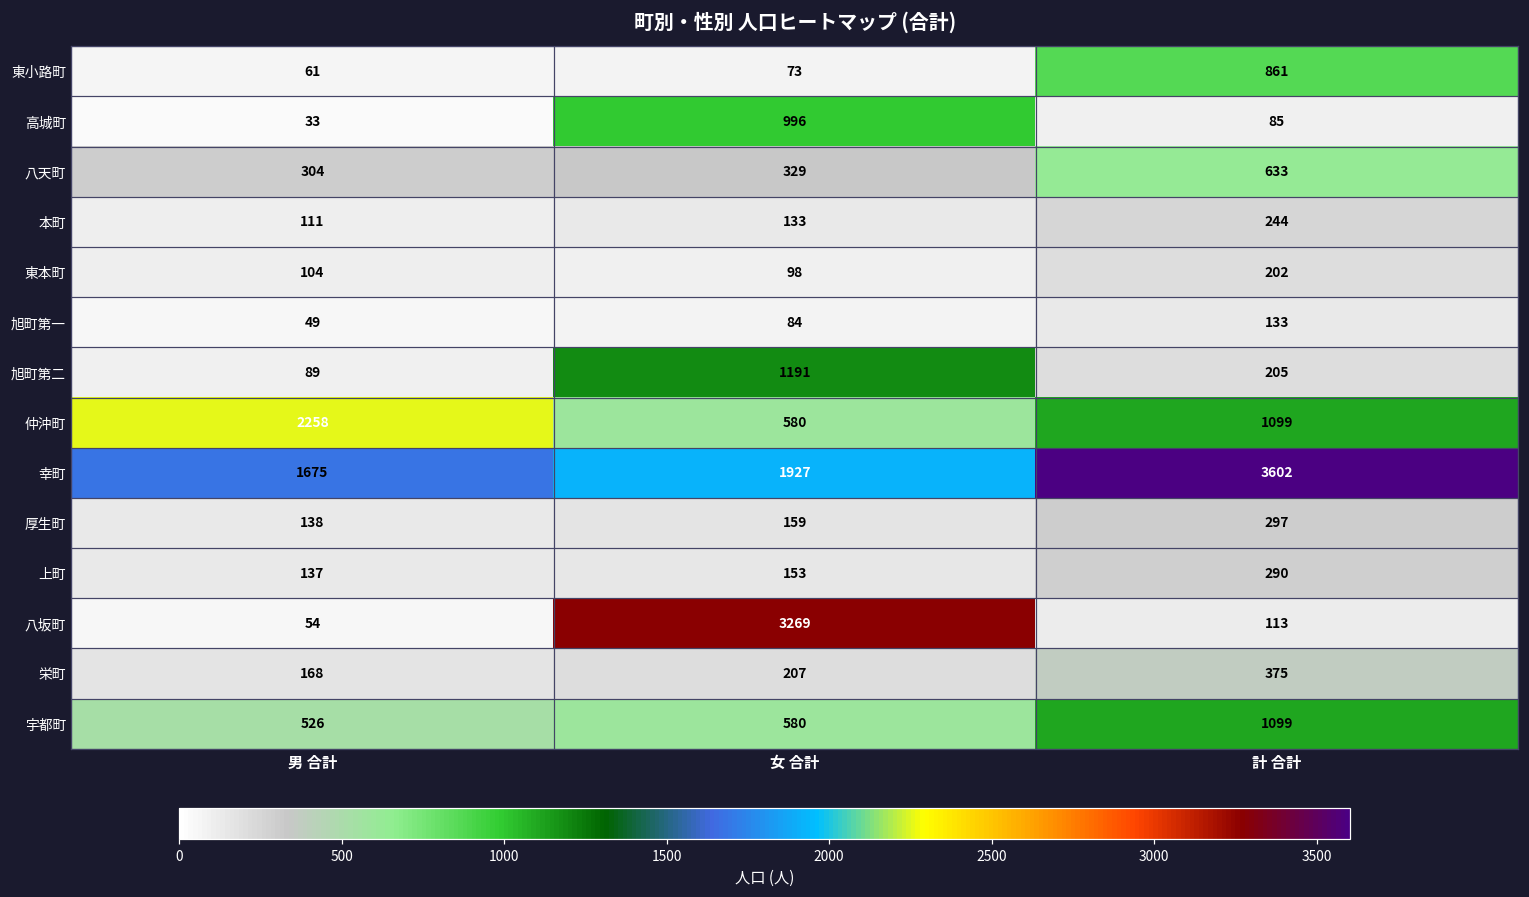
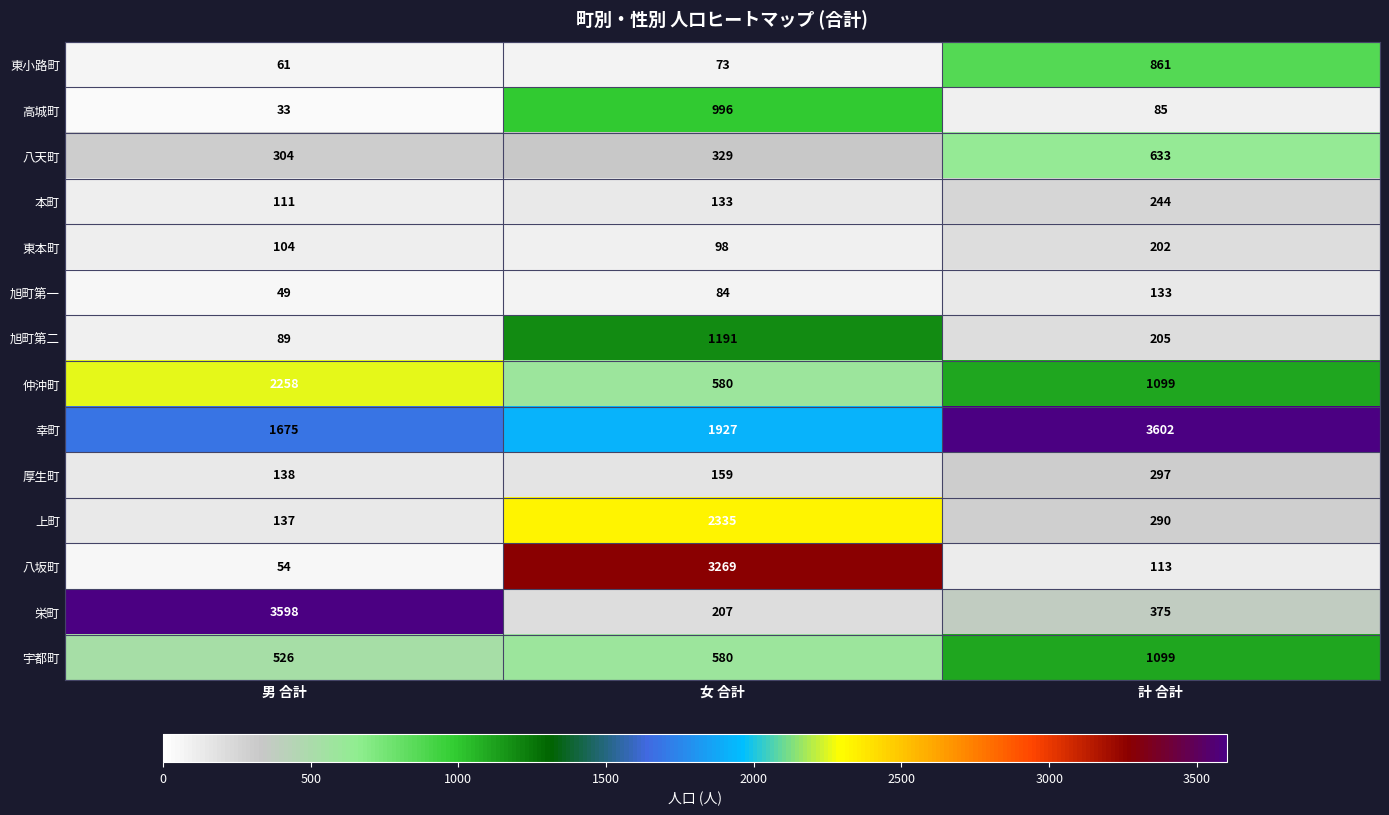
  {
    "東小路町": {
      "男 合計": 61,
      "女 合計": 73,
      "計 合計": 861
    },
    "高城町": {
      "男 合計": 33,
      "女 合計": 996,
      "計 合計": 85
    },
    "八天町": {
      "男 合計": 304,
      "女 合計": 329,
      "計 合計": 633
    },
    "本町": {
      "男 合計": 111,
      "女 合計": 133,
      "計 合計": 244
    },
    "東本町": {
      "男 合計": 104,
      "女 合計": 98,
      "計 合計": 202
    },
    "旭町第一": {
      "男 合計": 49,
      "女 合計": 84,
      "計 合計": 133
    },
    "旭町第二": {
      "男 合計": 89,
      "女 合計": 1191,
      "計 合計": 205
    },
    "仲沖町": {
      "男 合計": 2258,
      "女 合計": 580,
      "計 合計": 1099
    },
    "幸町": {
      "男 合計": 1675,
      "女 合計": 1927,
      "計 合計": 3602
    },
    "厚生町": {
      "男 合計": 138,
      "女 合計": 159,
      "計 合計": 297
    },
    "上町": {
      "男 合計": 137,
-     "女 合計": 153,
+     "女 合計": 2335,
      "計 合計": 290
    },
    "八坂町": {
      "男 合計": 54,
      "女 合計": 3269,
      "計 合計": 113
    },
    "栄町": {
-     "男 合計": 168,
+     "男 合計": 3598,
      "女 合計": 207,
      "計 合計": 375
    },
    "宇都町": {
      "男 合計": 526,
      "女 合計": 580,
      "計 合計": 1099
    }
  }
